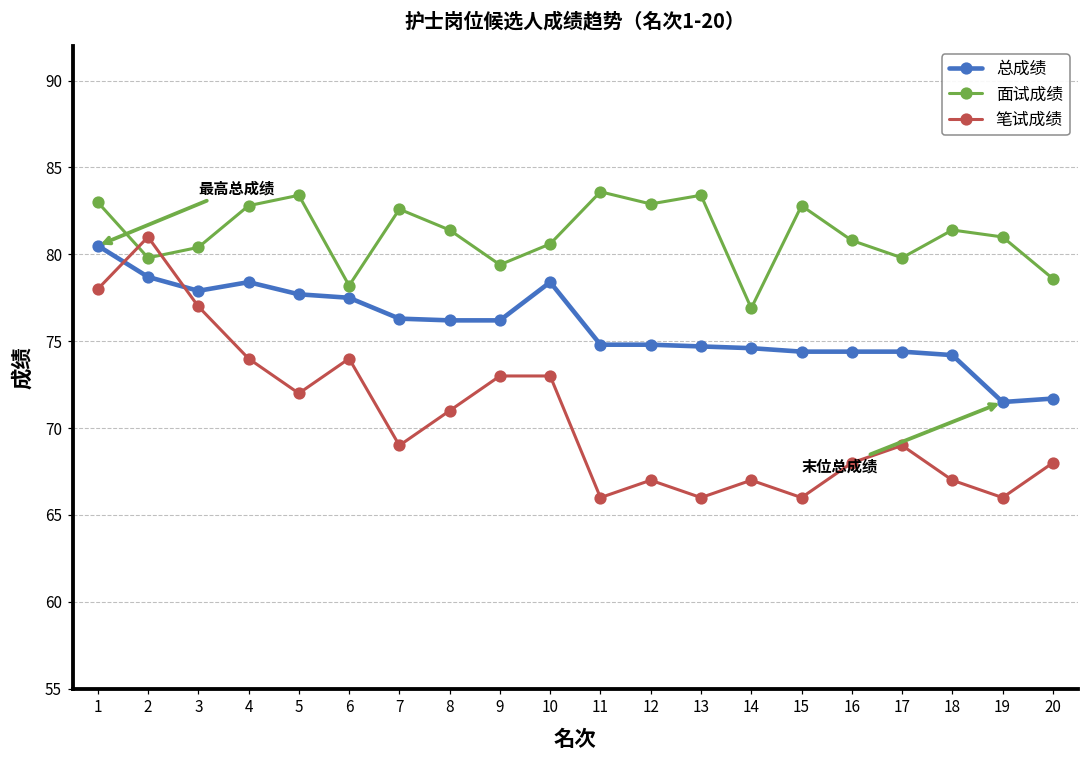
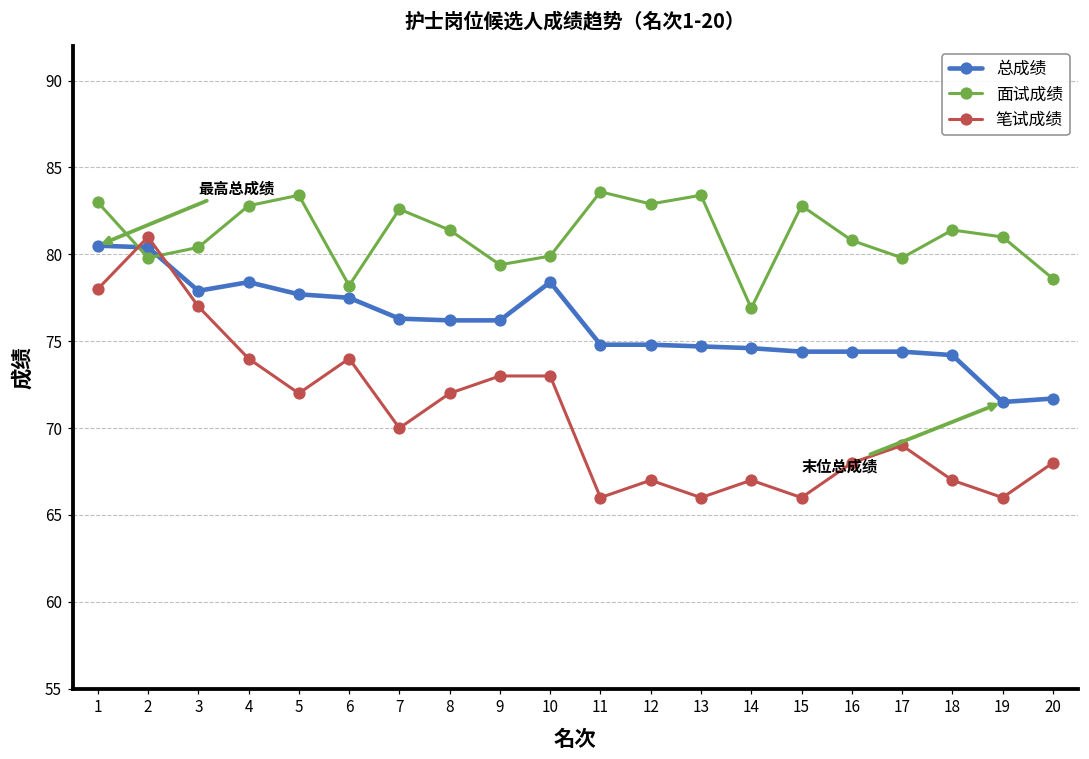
  {
    "总成绩": {
      "1": 80.5,
-     "2": 78.7,
+     "2": 80.4,
      "3": 77.9,
      "4": 78.4,
      "5": 77.7,
      "6": 77.5,
      "7": 76.3,
      "8": 76.2,
      "9": 76.2,
      "10": 78.4,
      "11": 74.8,
      "12": 74.8,
      "13": 74.7,
      "14": 74.6,
      "15": 74.4,
      "16": 74.4,
      "17": 74.4,
      "18": 74.2,
      "19": 71.5,
      "20": 71.7
    },
    "面试成绩": {
      "1": 83.0,
      "2": 79.8,
      "3": 80.4,
      "4": 82.8,
      "5": 83.4,
      "6": 78.2,
      "7": 82.6,
      "8": 81.4,
      "9": 79.4,
-     "10": 80.6,
+     "10": 79.9,
      "11": 83.6,
      "12": 82.9,
      "13": 83.4,
      "14": 76.9,
      "15": 82.8,
      "16": 80.8,
      "17": 79.8,
      "18": 81.4,
      "19": 81.0,
      "20": 78.6
    },
    "笔试成绩": {
      "1": 78,
      "2": 81,
      "3": 77,
      "4": 74,
      "5": 72,
      "6": 74,
-     "7": 69,
-     "8": 71,
+     "7": 70,
+     "8": 72,
      "9": 73,
      "10": 73,
      "11": 66,
      "12": 67,
      "13": 66,
      "14": 67,
      "15": 66,
      "16": 68,
      "17": 69,
      "18": 67,
      "19": 66,
      "20": 68
    }
  }
